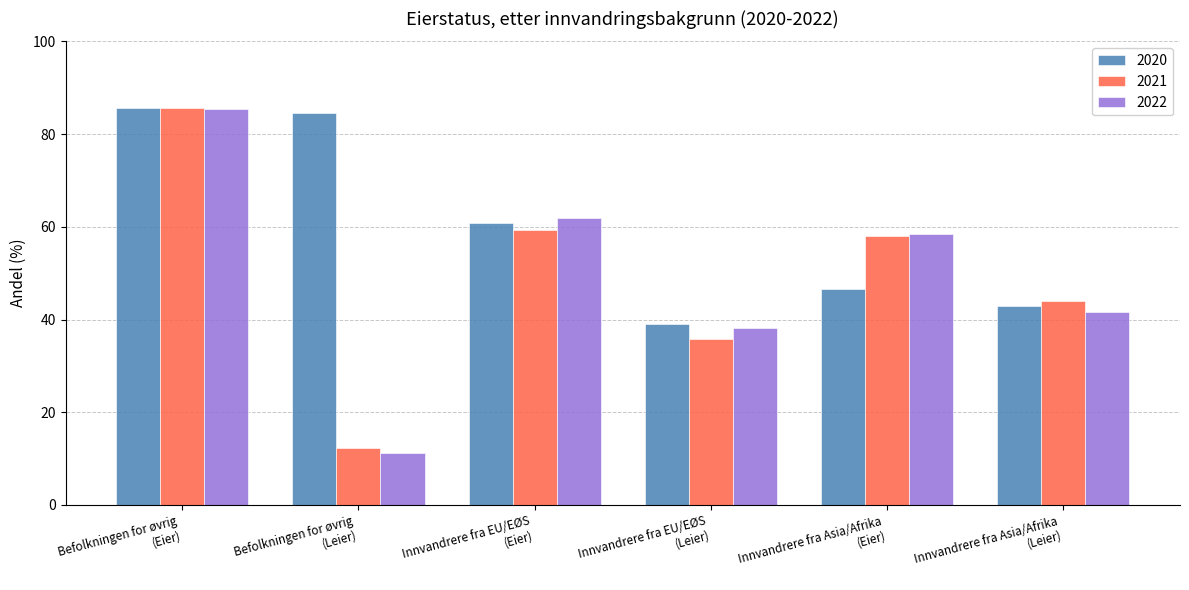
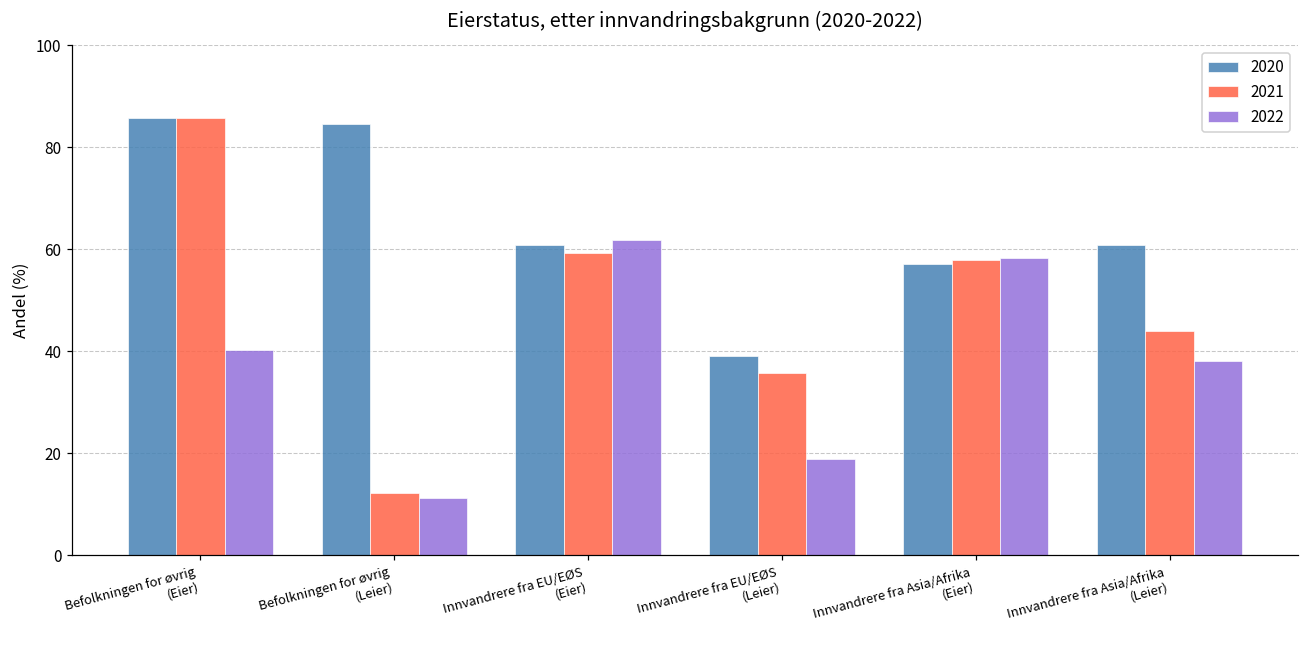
  {
    "2020": {
      "Befolkningen for øvrig (Eier)": 86,
      "Befolkningen for øvrig (Leier)": 85,
      "Innvandrere fra EU/EØS (Eier)": 61,
      "Innvandrere fra EU/EØS (Leier)": 39,
-     "Innvandrere fra Asia/Afrika (Eier)": 47,
-     "Innvandrere fra Asia/Afrika (Leier)": 43
+     "Innvandrere fra Asia/Afrika (Eier)": 57,
+     "Innvandrere fra Asia/Afrika (Leier)": 61
    },
    "2021": {
      "Befolkningen for øvrig (Eier)": 86,
      "Befolkningen for øvrig (Leier)": 12,
      "Innvandrere fra EU/EØS (Eier)": 59,
      "Innvandrere fra EU/EØS (Leier)": 36,
      "Innvandrere fra Asia/Afrika (Eier)": 58,
      "Innvandrere fra Asia/Afrika (Leier)": 44
    },
    "2022": {
-     "Befolkningen for øvrig (Eier)": 86,
+     "Befolkningen for øvrig (Eier)": 40,
      "Befolkningen for øvrig (Leier)": 11,
      "Innvandrere fra EU/EØS (Eier)": 62,
-     "Innvandrere fra EU/EØS (Leier)": 38,
+     "Innvandrere fra EU/EØS (Leier)": 19,
      "Innvandrere fra Asia/Afrika (Eier)": 58,
-     "Innvandrere fra Asia/Afrika (Leier)": 42
+     "Innvandrere fra Asia/Afrika (Leier)": 38
    }
  }
